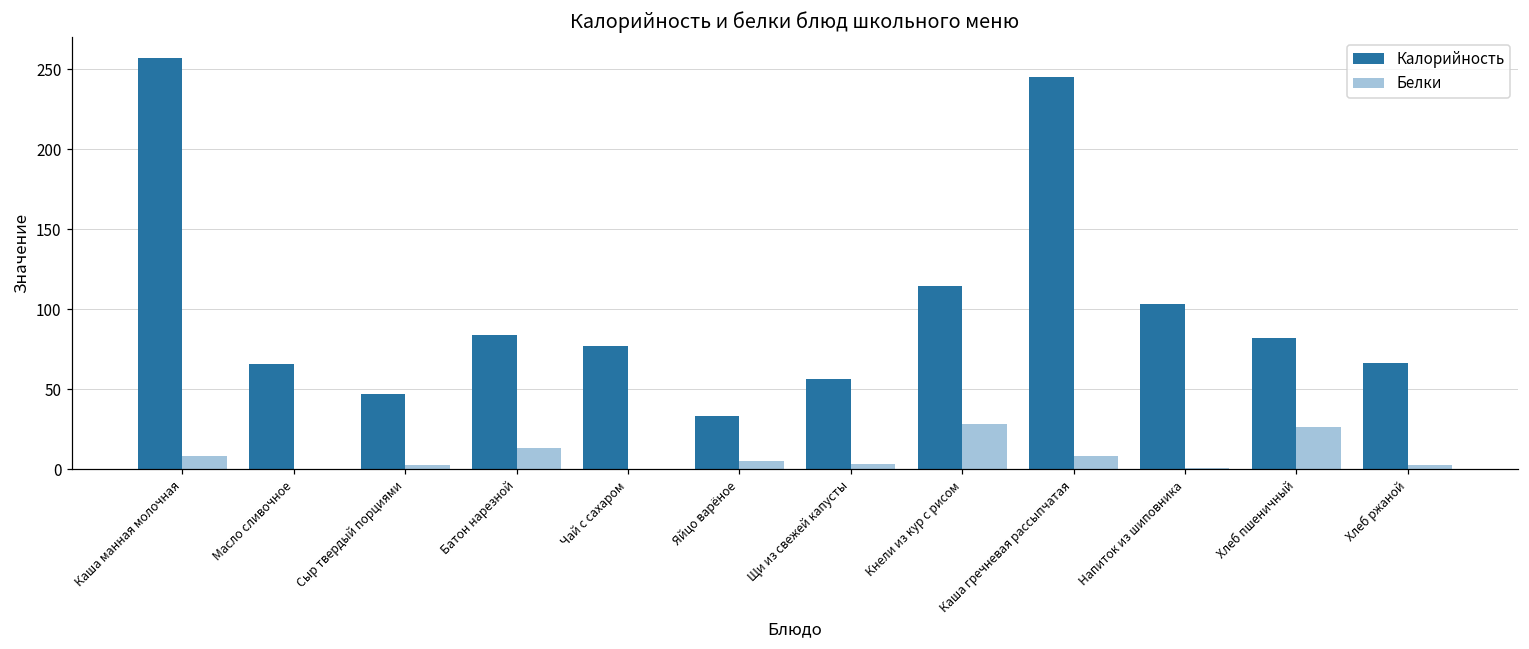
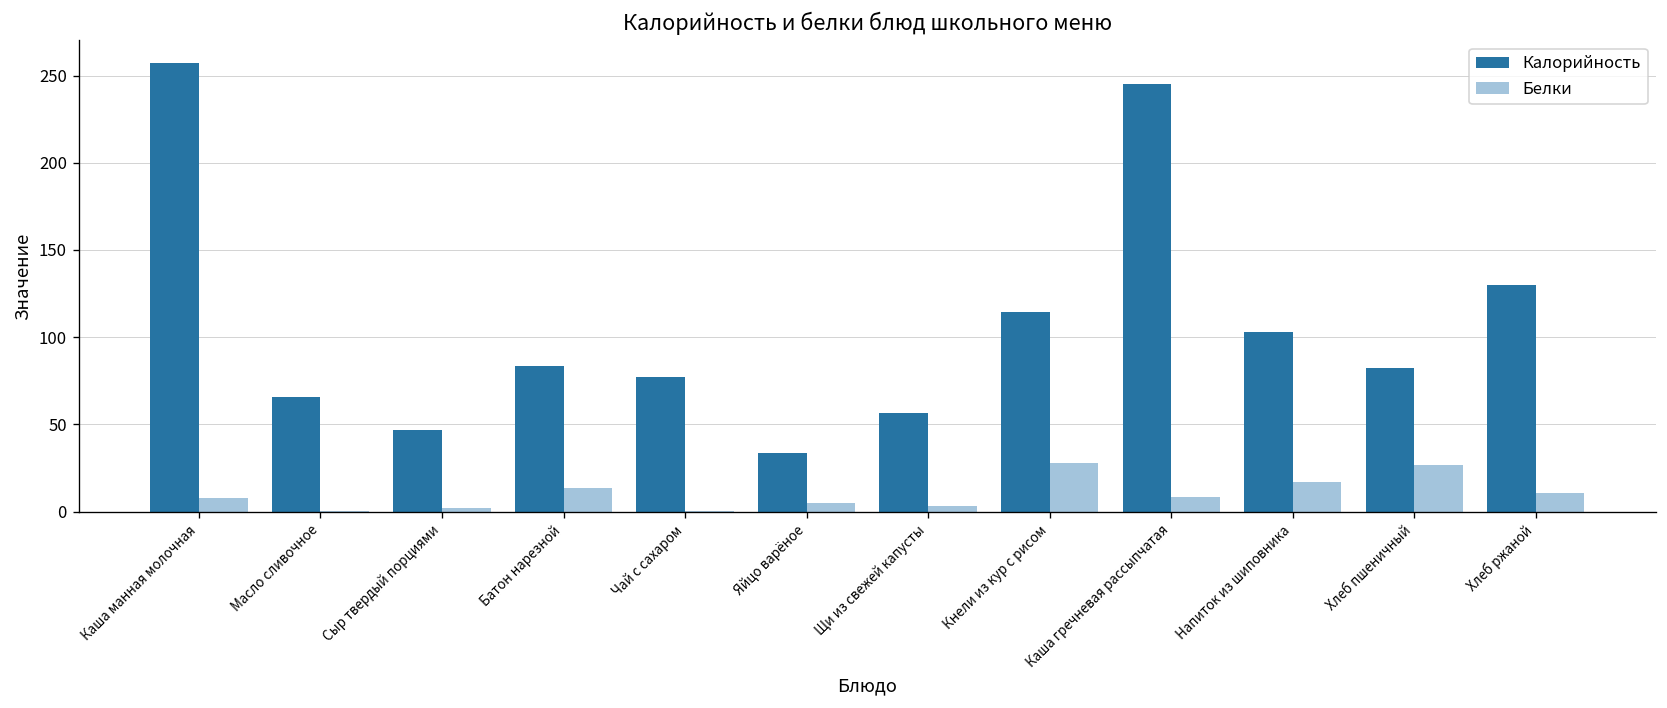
  {
    "Калорийность": {
      "Каша манная молочная": 257,
      "Масло сливочное": 66,
      "Сыр твердый порциями": 47,
      "Батон нарезной": 84,
      "Чай с сахаром": 77,
      "Яйцо варёное": 33,
      "Щи из свежей капусты": 56,
      "Кнели из кур с рисом": 114,
      "Каша гречневая рассыпчатая": 245,
      "Напиток из шиповника": 103,
      "Хлеб пшеничный": 82,
-     "Хлеб ржаной": 66
+     "Хлеб ржаной": 130
    },
    "Белки": {
      "Каша манная молочная": 8,
      "Сыр твердый порциями": 2,
      "Батон нарезной": 13,
      "Яйцо варёное": 5,
      "Щи из свежей капусты": 3,
      "Кнели из кур с рисом": 28,
      "Каша гречневая рассыпчатая": 8,
-     "Напиток из шиповника": 1,
+     "Напиток из шиповника": 17,
      "Хлеб пшеничный": 27,
-     "Хлеб ржаной": 2
+     "Хлеб ржаной": 11
    }
  }
